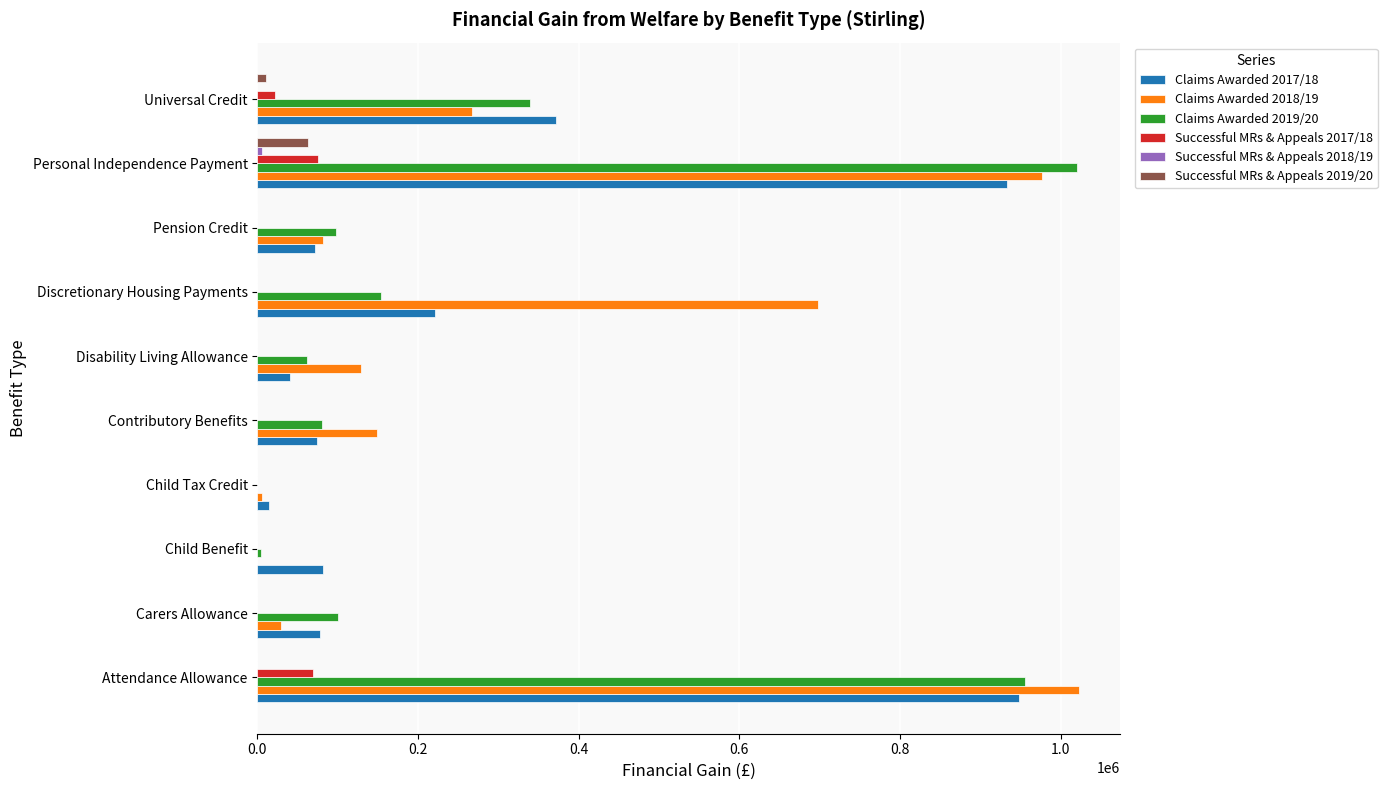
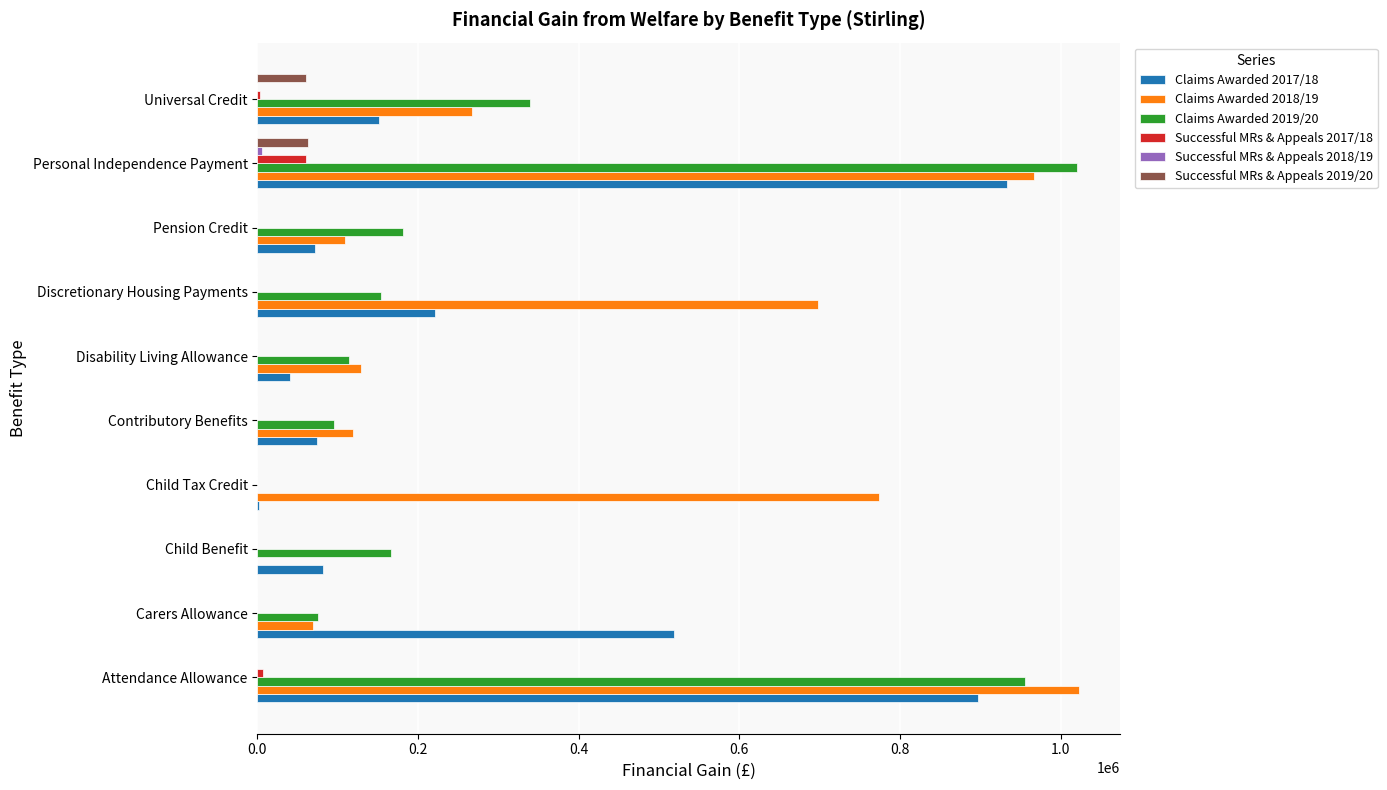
  {
    "Claims Awarded 2017/18": {
-     "Universal Credit": 370000,
+     "Universal Credit": 150000,
      "Personal Independence Payment": 930000,
      "Pension Credit": 70000,
      "Discretionary Housing Payments": 220000,
      "Disability Living Allowance": 40000,
      "Contributory Benefits": 70000,
-     "Child Tax Credit": 10000,
+     "Child Tax Credit": 0,
      "Child Benefit": 80000,
-     "Carers Allowance": 80000,
-     "Attendance Allowance": 950000
+     "Carers Allowance": 520000,
+     "Attendance Allowance": 900000
    },
    "Claims Awarded 2018/19": {
      "Universal Credit": 270000,
-     "Personal Independence Payment": 980000,
-     "Pension Credit": 80000,
+     "Personal Independence Payment": 970000,
+     "Pension Credit": 110000,
      "Discretionary Housing Payments": 700000,
      "Disability Living Allowance": 130000,
-     "Contributory Benefits": 150000,
-     "Child Tax Credit": 10000,
+     "Contributory Benefits": 120000,
+     "Child Tax Credit": 770000,
      "Child Benefit": 0,
-     "Carers Allowance": 30000,
+     "Carers Allowance": 70000,
      "Attendance Allowance": 1020000
    },
    "Claims Awarded 2019/20": {
      "Universal Credit": 340000,
      "Personal Independence Payment": 1020000,
-     "Pension Credit": 100000,
+     "Pension Credit": 180000,
      "Discretionary Housing Payments": 150000,
-     "Disability Living Allowance": 60000,
-     "Contributory Benefits": 80000,
+     "Disability Living Allowance": 110000,
+     "Contributory Benefits": 100000,
      "Child Tax Credit": 0,
-     "Child Benefit": 0,
-     "Carers Allowance": 100000,
+     "Child Benefit": 170000,
+     "Carers Allowance": 80000,
      "Attendance Allowance": 960000
    },
    "Successful MRs & Appeals 2017/18": {
-     "Universal Credit": 20000,
-     "Personal Independence Payment": 70000,
+     "Universal Credit": 0,
+     "Personal Independence Payment": 60000,
      "Pension Credit": 0,
      "Discretionary Housing Payments": 0,
      "Disability Living Allowance": 0,
      "Contributory Benefits": 0,
      "Child Tax Credit": 0,
      "Child Benefit": 0,
      "Carers Allowance": 0,
-     "Attendance Allowance": 70000
+     "Attendance Allowance": 10000
    },
    "Successful MRs & Appeals 2018/19": {
      "Universal Credit": 0,
      "Personal Independence Payment": 10000,
      "Pension Credit": 0,
      "Discretionary Housing Payments": 0,
      "Disability Living Allowance": 0,
      "Contributory Benefits": 0,
      "Child Tax Credit": 0,
      "Child Benefit": 0,
      "Carers Allowance": 0,
      "Attendance Allowance": 0
    },
    "Successful MRs & Appeals 2019/20": {
-     "Universal Credit": 10000,
+     "Universal Credit": 60000,
      "Personal Independence Payment": 60000,
      "Pension Credit": 0,
      "Discretionary Housing Payments": 0,
      "Disability Living Allowance": 0,
      "Contributory Benefits": 0,
      "Child Tax Credit": 0,
      "Child Benefit": 0,
      "Carers Allowance": 0,
      "Attendance Allowance": 0
    }
  }
